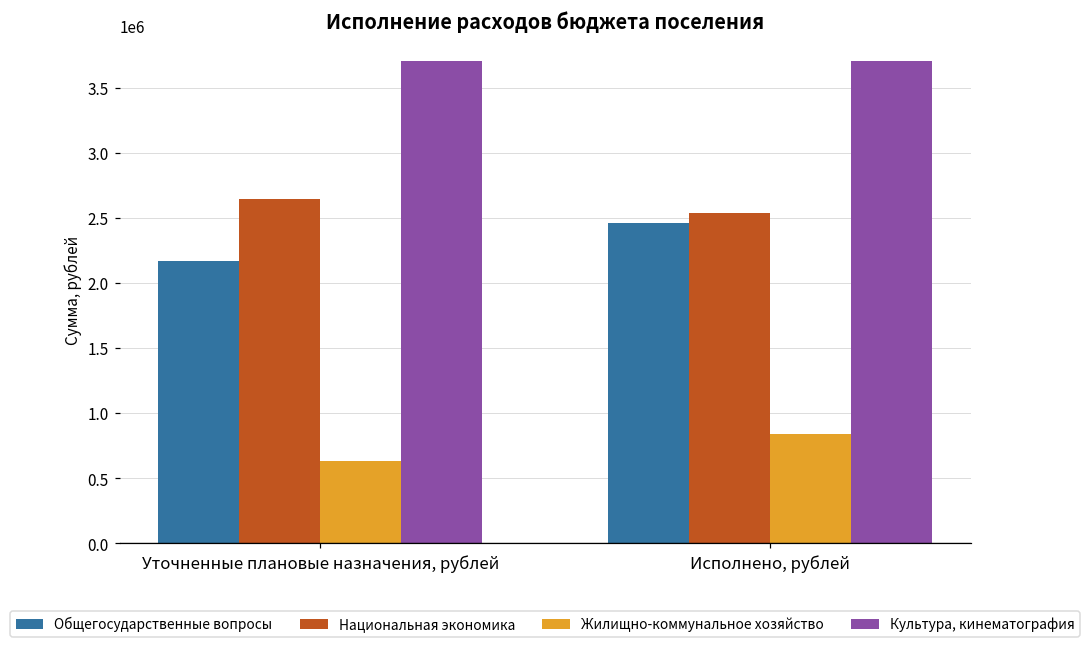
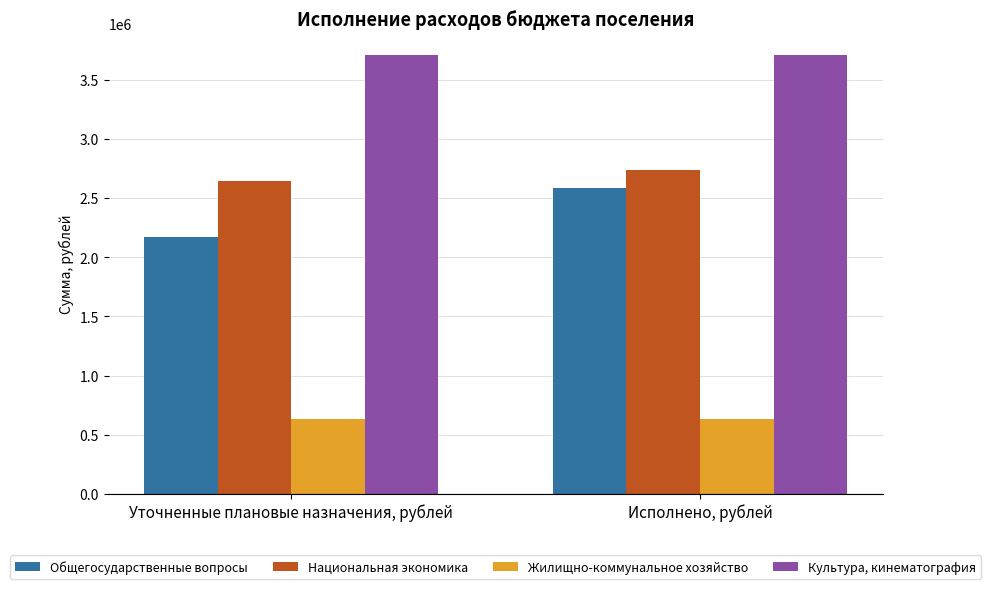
  {
    "Общегосударственные вопросы": {
      "Уточненные плановые назначения, рублей": 2170000,
-     "Исполнено, рублей": 2460000
+     "Исполнено, рублей": 2590000
    },
    "Национальная экономика": {
      "Уточненные плановые назначения, рублей": 2640000,
-     "Исполнено, рублей": 2540000
+     "Исполнено, рублей": 2740000
    },
    "Жилищно-коммунальное хозяйство": {
      "Уточненные плановые назначения, рублей": 630000,
-     "Исполнено, рублей": 840000
+     "Исполнено, рублей": 630000
    },
    "Культура, кинематография": {
      "Уточненные плановые назначения, рублей": 3710000,
      "Исполнено, рублей": 3710000
    }
  }
